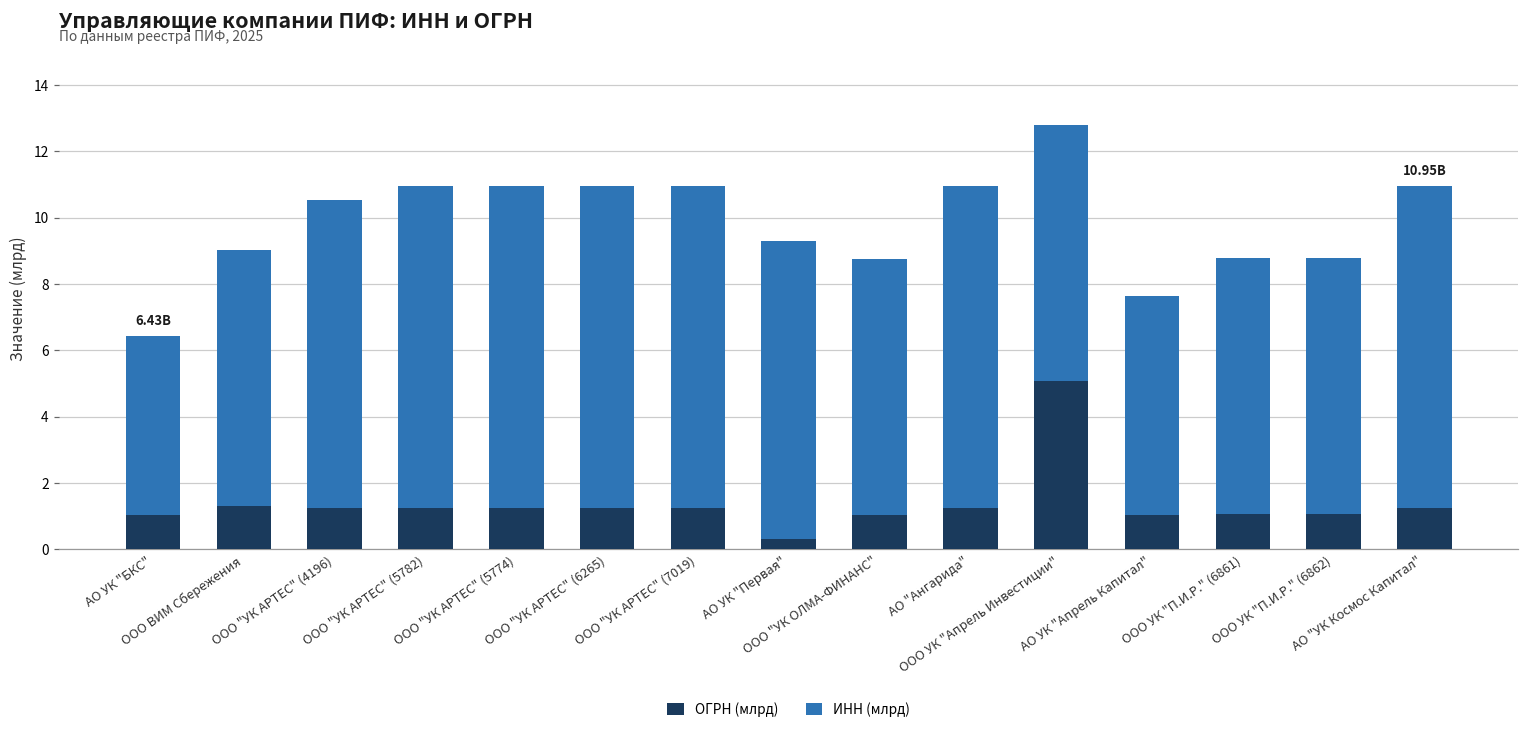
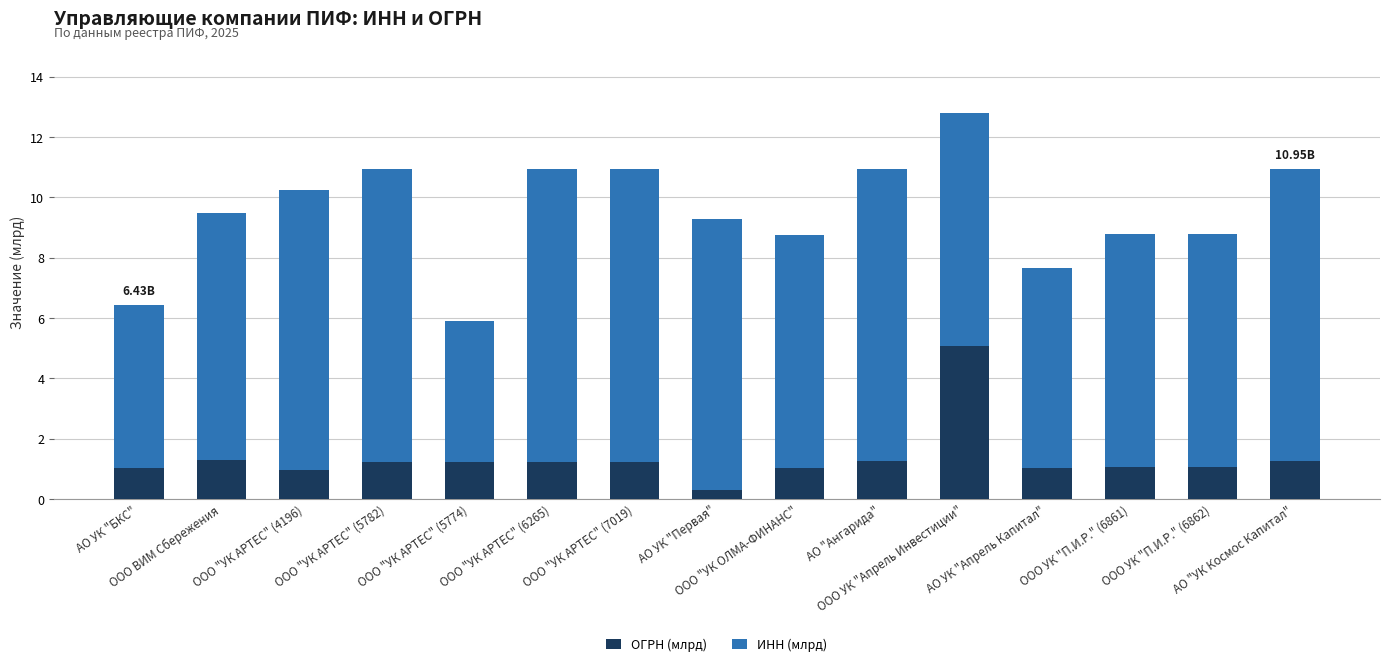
  {
    "ОГРН (млрд)": {
      "АО УК \"БКС\"": 1.0,
      "ООО ВИМ Сбережения": 1.3,
-     "ООО \"УК АРТЕС\" (4196)": 1.2,
+     "ООО \"УК АРТЕС\" (4196)": 1.0,
      "ООО \"УК АРТЕС\" (5782)": 1.2,
      "ООО \"УК АРТЕС\" (5774)": 1.2,
      "ООО \"УК АРТЕС\" (6265)": 1.2,
      "ООО \"УК АРТЕС\" (7019)": 1.2,
      "АО УК \"Первая\"": 0.3,
      "ООО \"УК ОЛМА-ФИНАНС\"": 1.0,
      "АО \"Ангарида\"": 1.2,
      "ООО УК \"Апрель Инвестиции\"": 5.1,
      "АО УК \"Апрель Капитал\"": 1.0,
      "ООО УК \"П.И.Р.\" (6861)": 1.1,
      "ООО УК \"П.И.Р.\" (6862)": 1.1,
      "АО \"УК Космос Капитал\"": 1.2
    },
    "ИНН (млрд)": {
-     "ООО ВИМ Сбережения": 7.7,
+     "ООО ВИМ Сбережения": 8.2,
      "ООО \"УК АРТЕС\" (4196)": 9.3,
      "ООО \"УК АРТЕС\" (5782)": 9.7,
-     "ООО \"УК АРТЕС\" (5774)": 9.7,
+     "ООО \"УК АРТЕС\" (5774)": 4.7,
      "ООО \"УК АРТЕС\" (6265)": 9.7,
      "ООО \"УК АРТЕС\" (7019)": 9.7,
      "АО УК \"Первая\"": 9.0,
      "ООО \"УК ОЛМА-ФИНАНС\"": 7.7,
      "АО \"Ангарида\"": 9.7,
      "ООО УК \"Апрель Инвестиции\"": 7.7,
      "АО УК \"Апрель Капитал\"": 6.6,
      "ООО УК \"П.И.Р.\" (6861)": 7.7,
      "ООО УК \"П.И.Р.\" (6862)": 7.7
    }
  }
